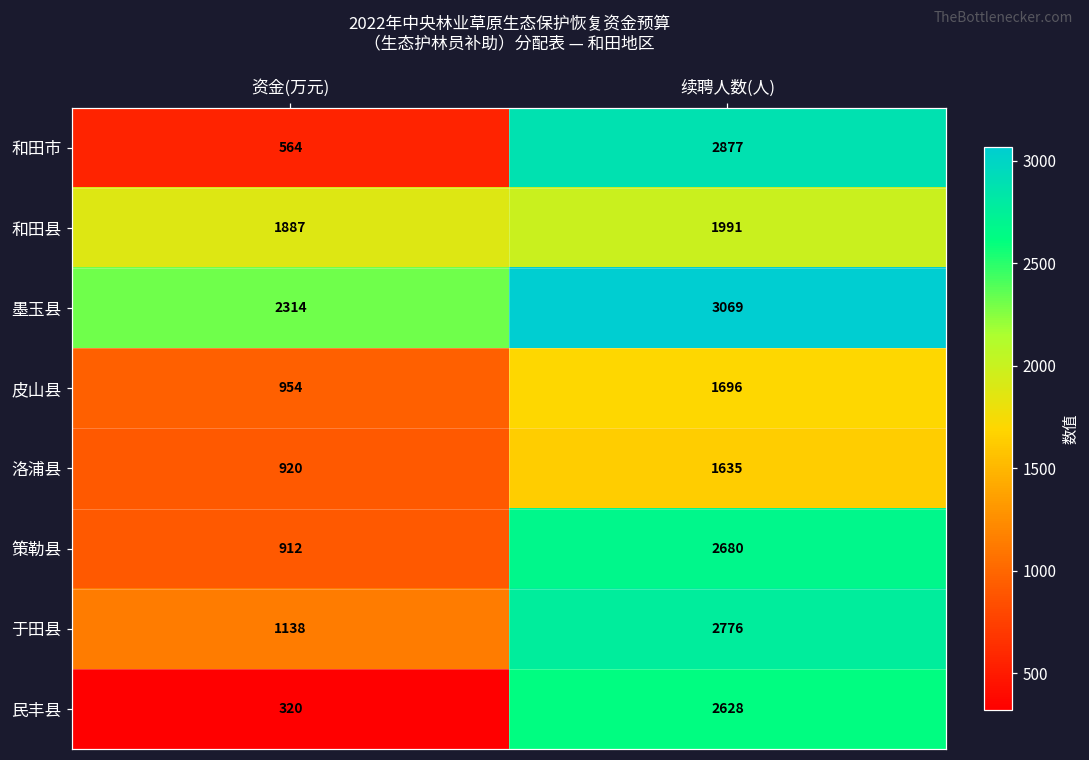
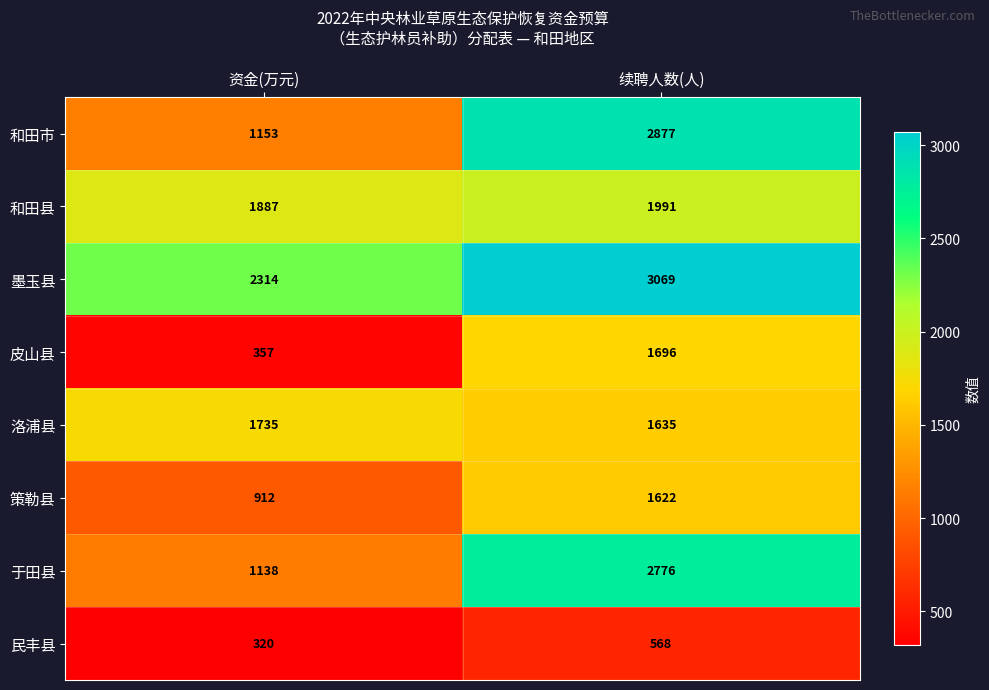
  {
    "和田市": {
-     "资金(万元)": 564,
+     "资金(万元)": 1153,
      "续聘人数(人)": 2877
    },
    "和田县": {
      "资金(万元)": 1887,
      "续聘人数(人)": 1991
    },
    "墨玉县": {
      "资金(万元)": 2314,
      "续聘人数(人)": 3069
    },
    "皮山县": {
-     "资金(万元)": 954,
+     "资金(万元)": 357,
      "续聘人数(人)": 1696
    },
    "洛浦县": {
-     "资金(万元)": 920,
+     "资金(万元)": 1735,
      "续聘人数(人)": 1635
    },
    "策勒县": {
      "资金(万元)": 912,
-     "续聘人数(人)": 2680
+     "续聘人数(人)": 1622
    },
    "于田县": {
      "资金(万元)": 1138,
      "续聘人数(人)": 2776
    },
    "民丰县": {
      "资金(万元)": 320,
-     "续聘人数(人)": 2628
+     "续聘人数(人)": 568
    }
  }
